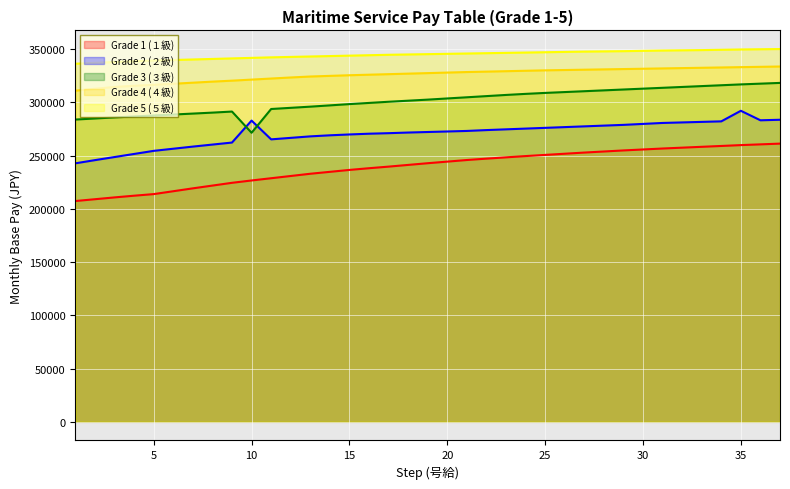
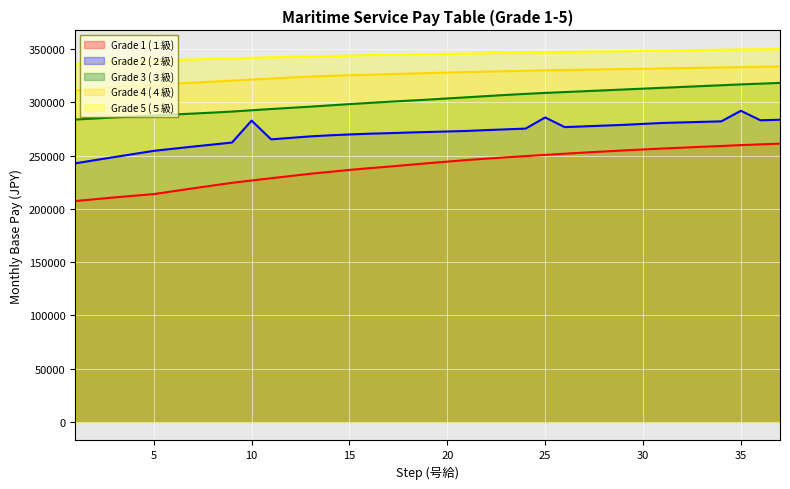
  {
    "Grade 1 (１級)": {
      "5": 214000,
      "10": 227000,
      "15": 237000,
      "20": 244000,
      "25": 251000,
      "30": 256000,
      "35": 260000
    },
    "Grade 2 (２級)": {
      "5": 254000,
      "10": 283000,
      "15": 270000,
      "20": 273000,
-     "25": 276000,
+     "25": 286000,
      "30": 280000,
      "35": 292000
    },
    "Grade 3 (３級)": {
-     "10": 271000,
+     "10": 293000,
      "15": 298000,
      "20": 304000,
      "25": 309000,
      "30": 313000,
      "35": 317000
    }
  }
